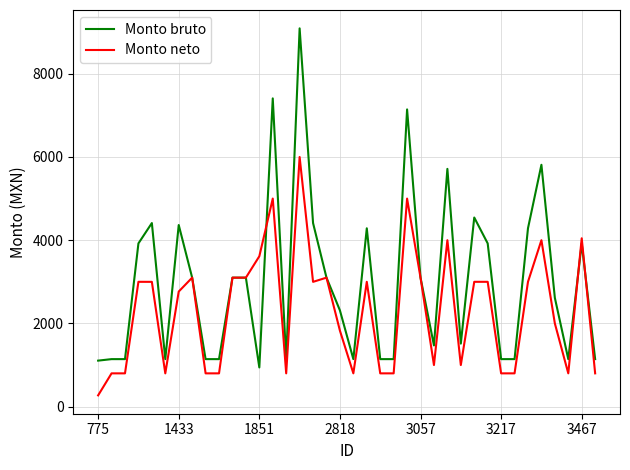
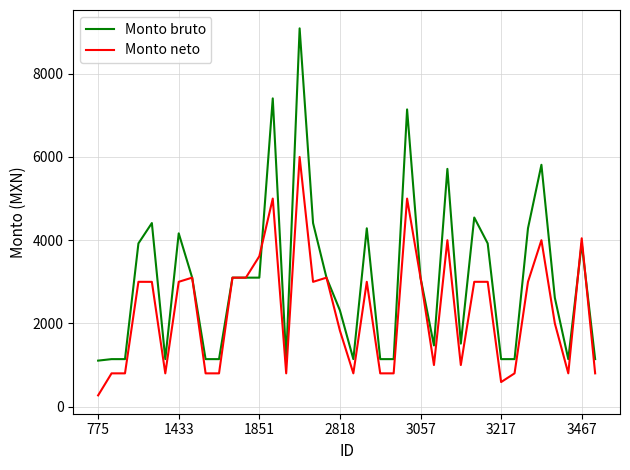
  {
    "Monto bruto": {
      "775": 1100,
-     "1433": 4400,
-     "1851": 900,
+     "1433": 4200,
+     "1851": 3100,
      "2818": 2300,
      "3217": 1100,
      "3467": 3900
    },
    "Monto neto": {
      "775": 300,
-     "1433": 2800,
+     "1433": 3000,
      "1851": 3600,
      "2818": 1800,
-     "3217": 800,
+     "3217": 600,
      "3467": 4000
    }
  }
